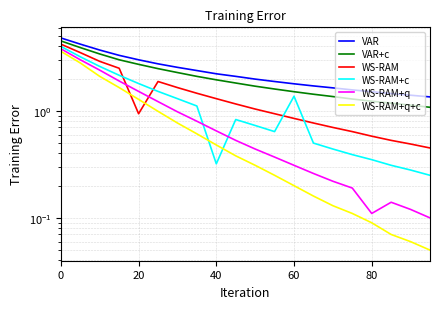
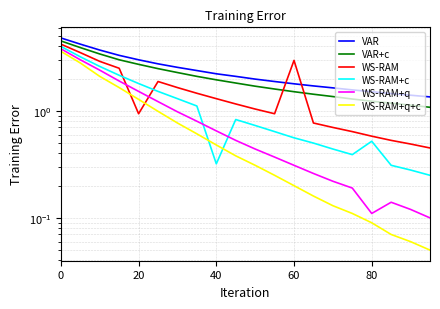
  {
    "VAR": {
      "0": 5,
      "20": 3.0,
      "40": 2.2,
      "60": 1.8
    },
    "VAR+c": {
      "0": 4.5,
      "20": 2.7,
      "40": 2.0,
      "60": 1.5
    },
    "WS-RAM": {
      "20": 0.9,
      "40": 1.3,
-     "60": 0.9,
+     "60": 3.0,
      "80": 0.6
    },
    "WS-RAM+c": {
      "20": 1.8,
      "40": 0.32,
-     "60": 1.4,
-     "80": 0.35
+     "60": 0.6,
+     "80": 0.5
    },
    "WS-RAM+q": {
      "20": 1.5,
      "40": 0.7,
      "60": 0.31,
      "80": 0.11
    },
    "WS-RAM+q+c": {
      "20": 1.3,
      "40": 0.5,
      "60": 0.20,
      "80": 0.09
    }
  }
